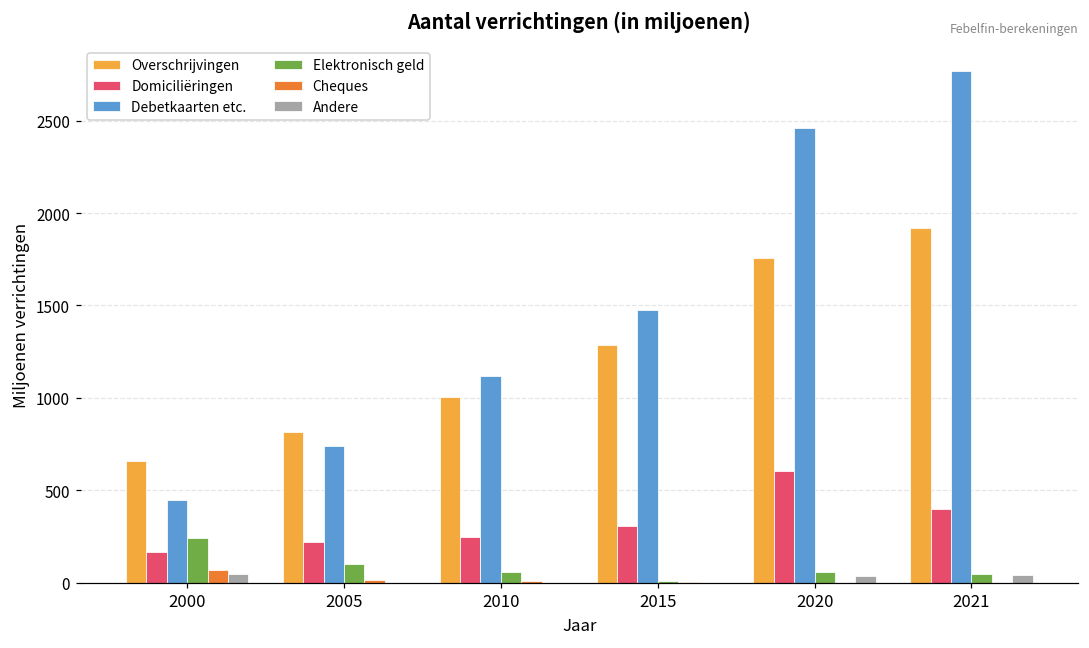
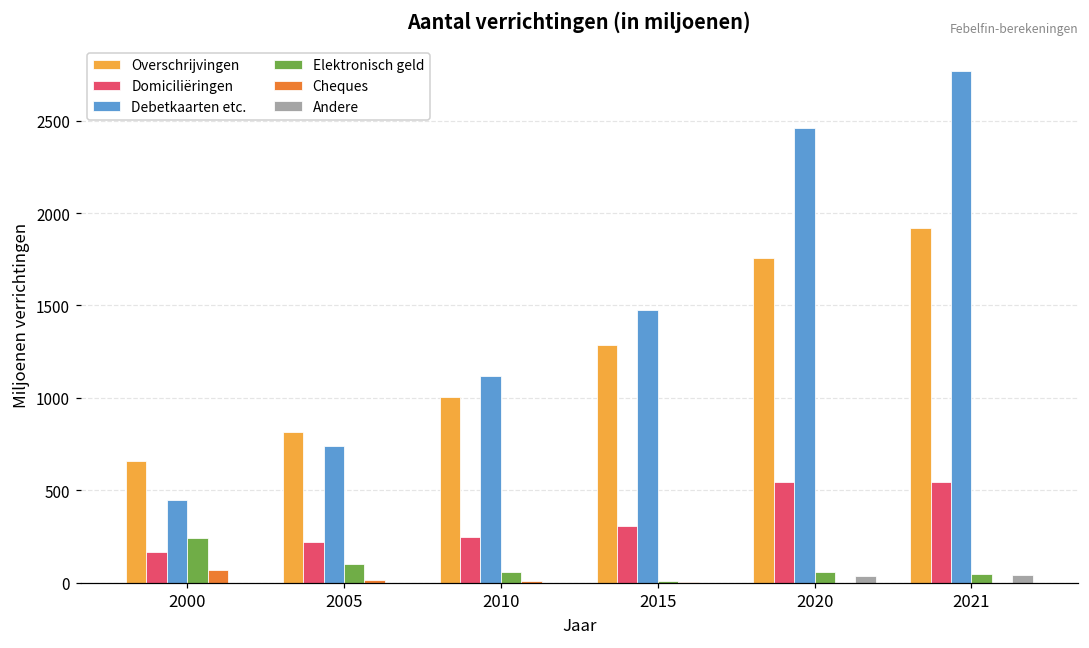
  {
    "Domiciliëringen": {
      "2000": 170,
      "2005": 220,
      "2010": 250,
      "2015": 310,
-     "2020": 610,
-     "2021": 400
+     "2020": 550,
+     "2021": 540
    },
    "Debetkaarten etc.": {
      "2000": 450,
      "2005": 740,
      "2010": 1120,
      "2015": 1480,
      "2020": 2460,
      "2021": 2770
    },
    "Elektronisch geld": {
      "2000": 240,
      "2005": 100,
      "2010": 60,
      "2020": 60,
      "2021": 50
    },
    "Andere": {
-     "2000": 50,
+     "2000": 0,
      "2020": 30,
      "2021": 40
    }
  }
